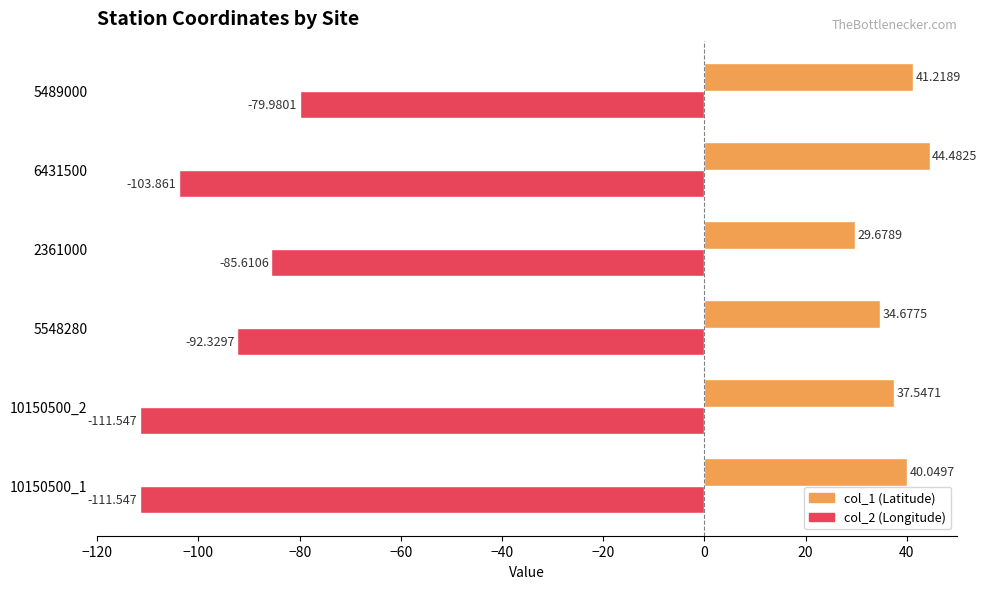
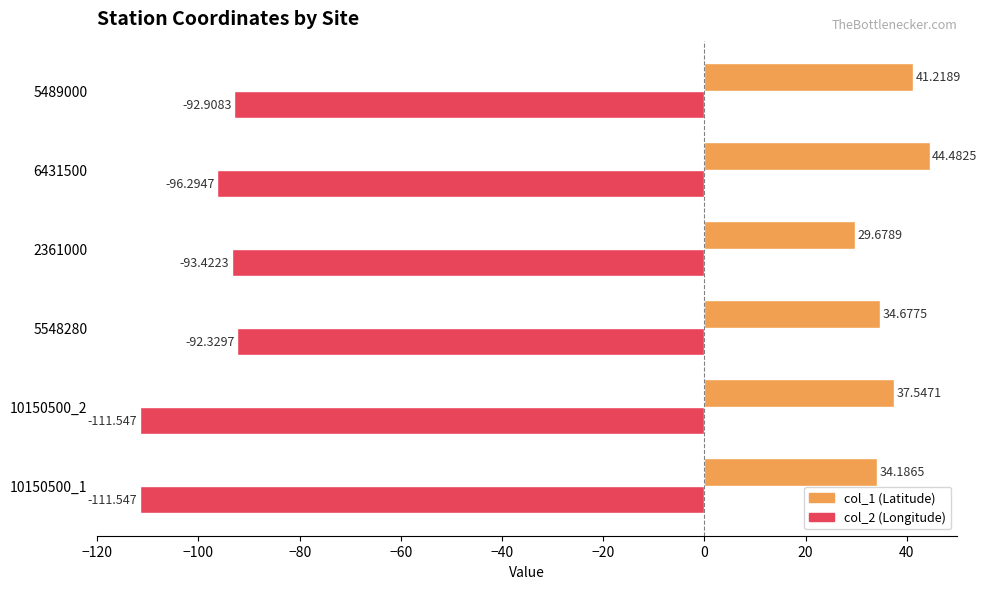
  {
    "col_1 (Latitude)": {
      "5489000": 41.2189,
      "6431500": 44.4825,
      "2361000": 29.6789,
      "5548280": 34.6775,
      "10150500_2": 37.5471,
-     "10150500_1": 40.0497
+     "10150500_1": 34.1865
    },
    "col_2 (Longitude)": {
-     "5489000": -79.9801,
-     "6431500": -103.861,
-     "2361000": -85.6106,
+     "5489000": -92.9083,
+     "6431500": -96.2947,
+     "2361000": -93.4223,
      "5548280": -92.3297,
      "10150500_2": -111.547,
      "10150500_1": -111.547
    }
  }
